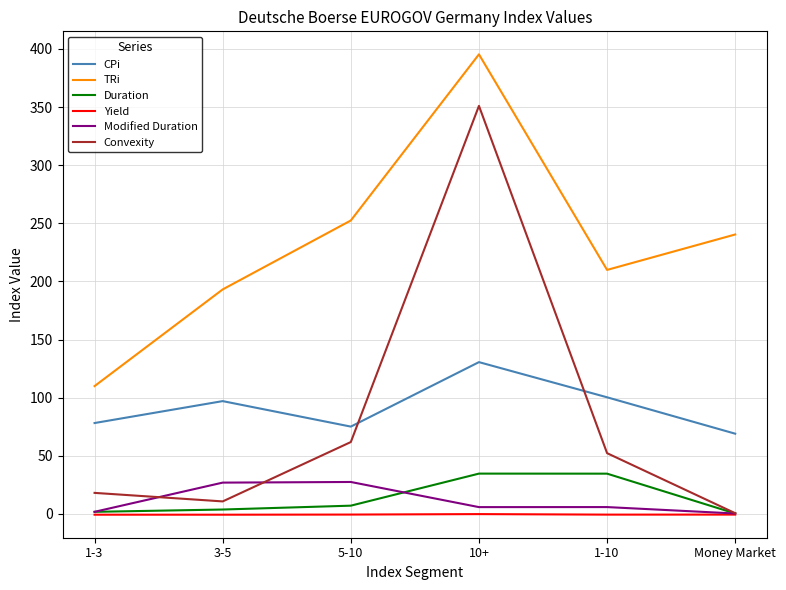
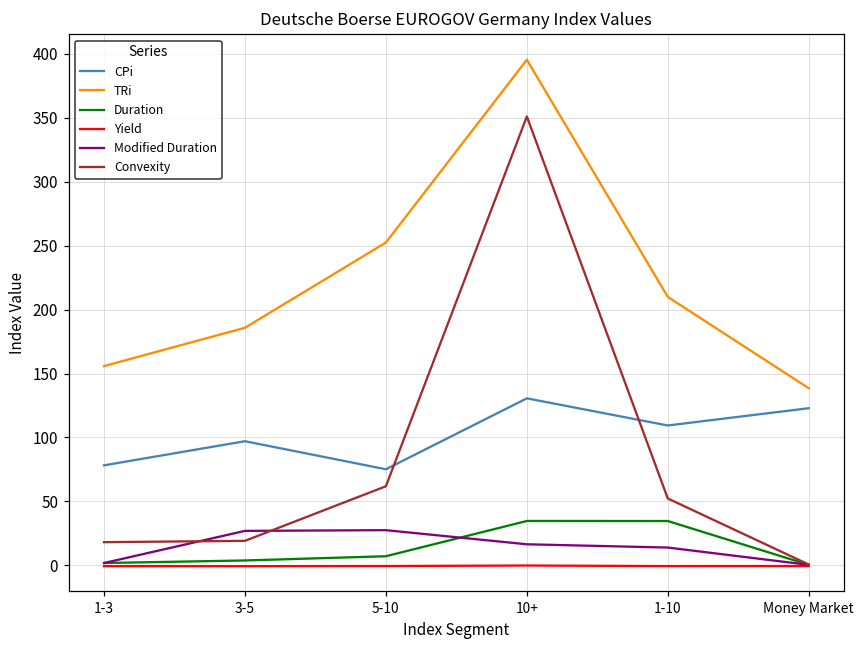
  {
    "CPi": {
      "1-3": 78,
      "3-5": 97,
      "5-10": 75,
      "10+": 131,
-     "1-10": 100,
-     "Money Market": 69
+     "1-10": 109,
+     "Money Market": 123
    },
    "TRi": {
-     "1-3": 110,
-     "3-5": 193,
+     "1-3": 156,
+     "3-5": 186,
      "5-10": 252,
      "10+": 395,
      "1-10": 210,
-     "Money Market": 240
+     "Money Market": 139
    },
    "Duration": {
      "3-5": 4,
      "5-10": 7,
      "10+": 35,
      "1-10": 35
    },
    "Yield": {
      "1-3": -1,
      "3-5": -1,
      "5-10": -1,
      "10+": 0,
      "1-10": -1
    },
    "Modified Duration": {
      "3-5": 27,
      "5-10": 28,
-     "10+": 6,
-     "1-10": 6
+     "10+": 16,
+     "1-10": 14
    },
    "Convexity": {
      "1-3": 18,
-     "3-5": 11,
+     "3-5": 19,
      "5-10": 62,
      "10+": 351,
      "1-10": 52
    }
  }
